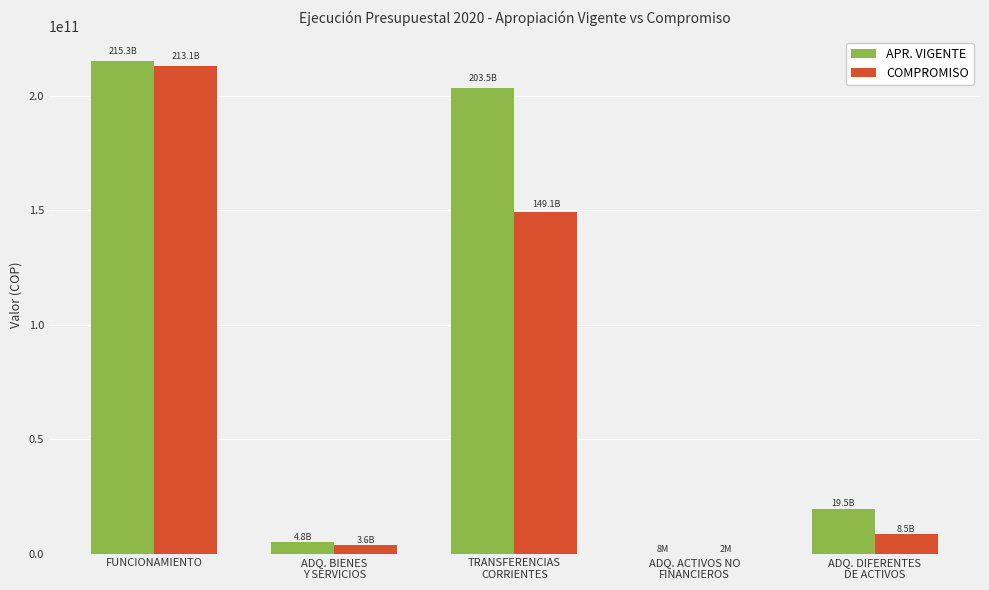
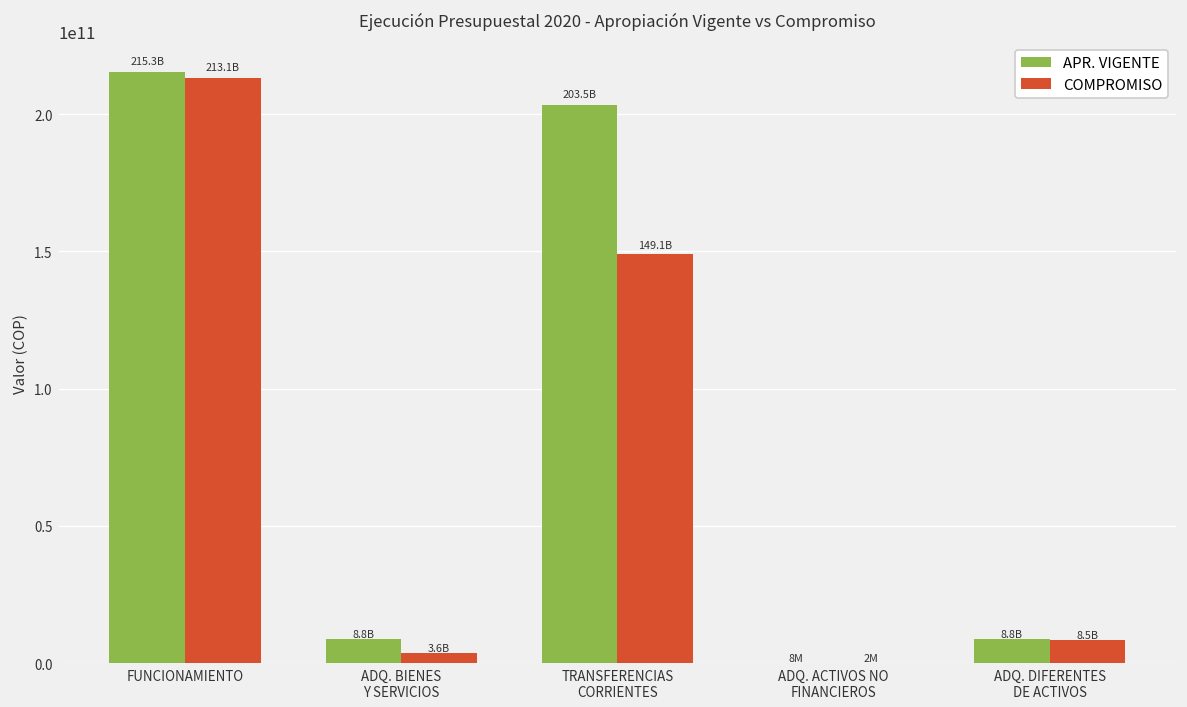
  {
    "APR. VIGENTE": {
      "FUNCIONAMIENTO": "215.3B",
-     "ADQ. BIENES Y SERVICIOS": "4.8B",
+     "ADQ. BIENES Y SERVICIOS": "8.8B",
      "TRANSFERENCIAS CORRIENTES": "203.5B",
      "ADQ. ACTIVOS NO FINANCIEROS": "8M",
-     "ADQ. DIFERENTES DE ACTIVOS": "19.5B"
+     "ADQ. DIFERENTES DE ACTIVOS": "8.8B"
    },
    "COMPROMISO": {
      "FUNCIONAMIENTO": "213.1B",
      "ADQ. BIENES Y SERVICIOS": "3.6B",
      "TRANSFERENCIAS CORRIENTES": "149.1B",
      "ADQ. ACTIVOS NO FINANCIEROS": "2M",
      "ADQ. DIFERENTES DE ACTIVOS": "8.5B"
    }
  }
